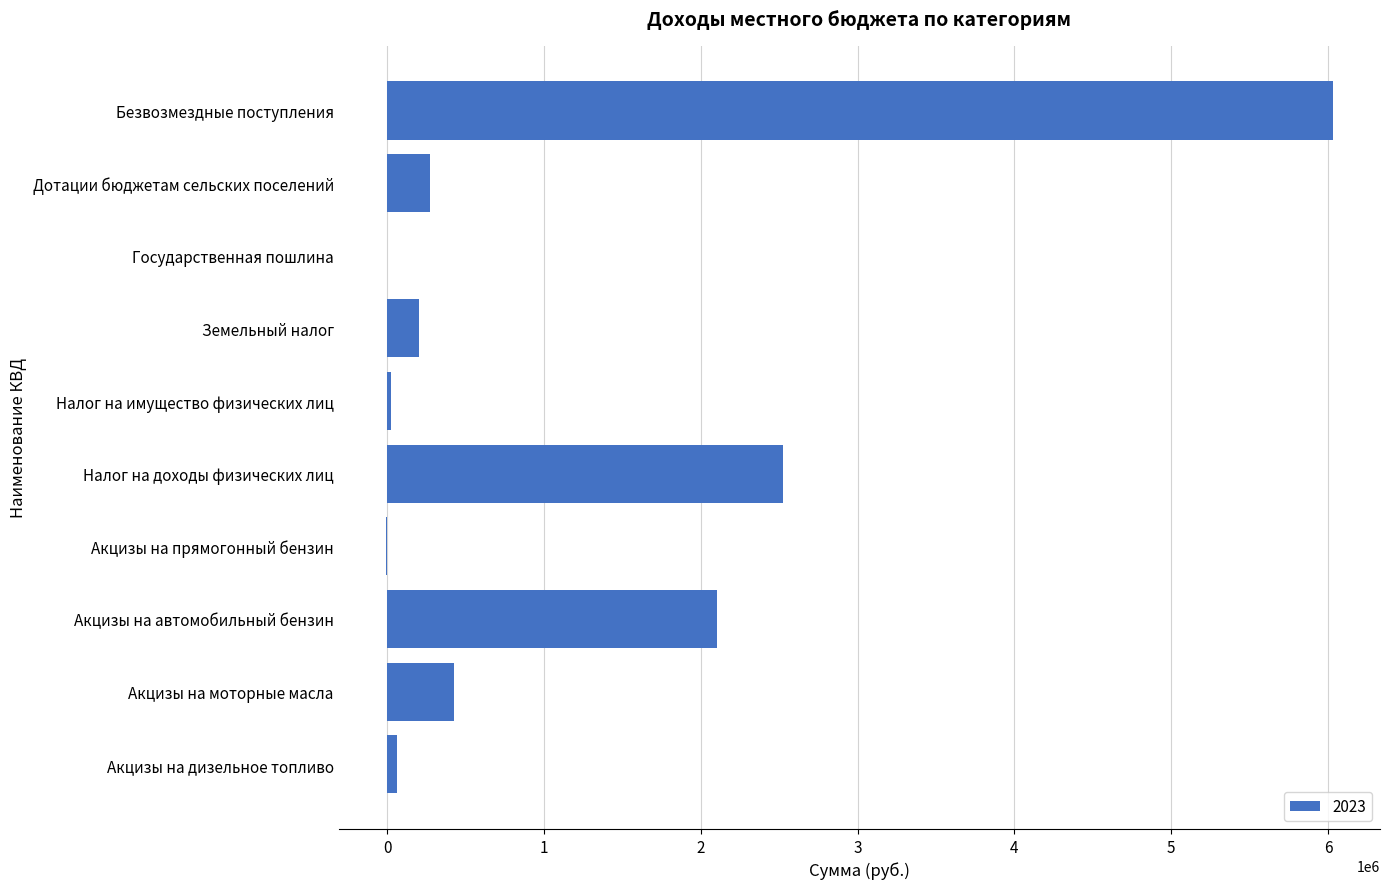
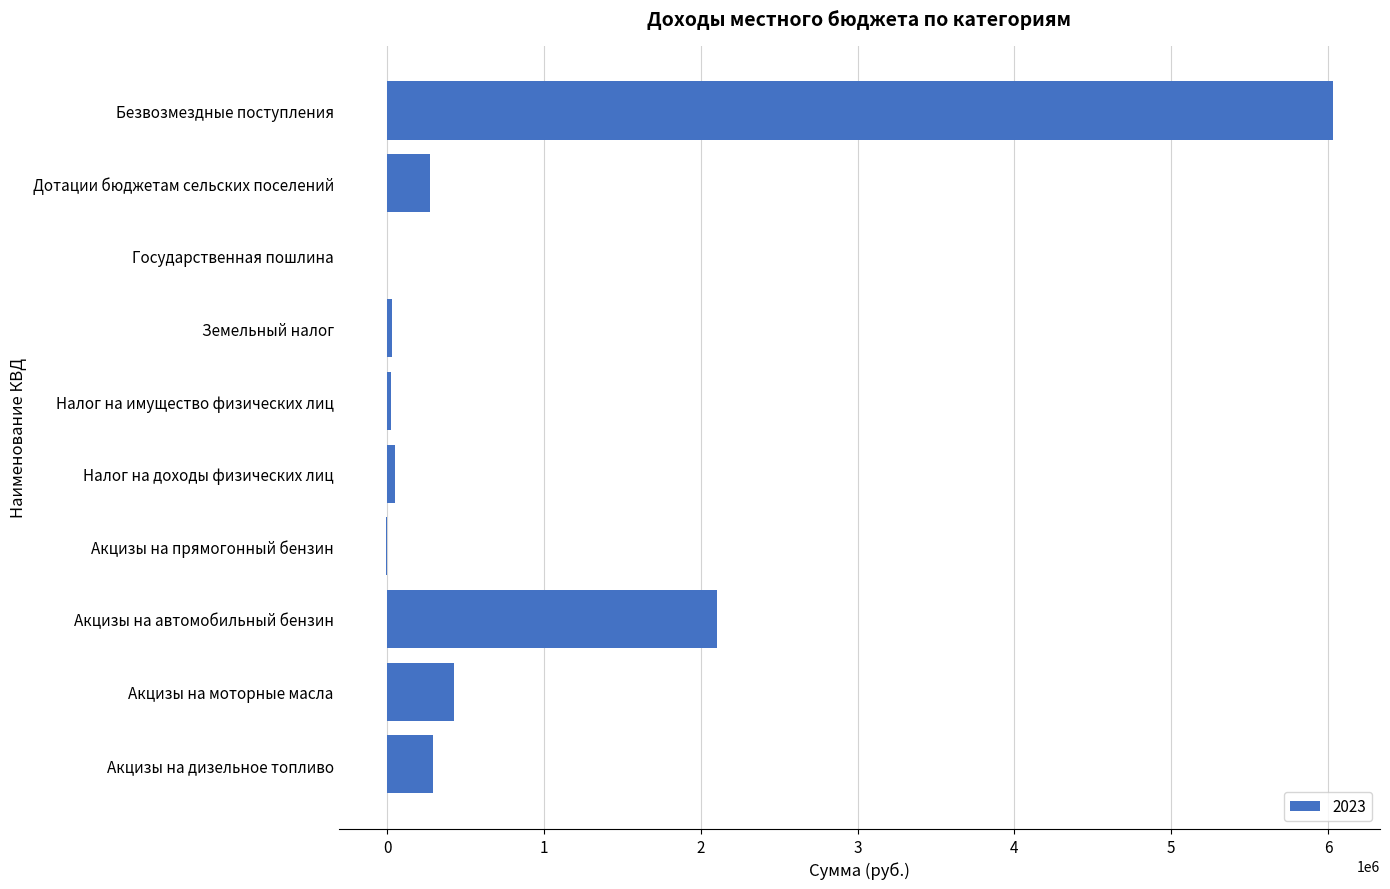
  {
    "Безвозмездные поступления": 6030000,
    "Дотации бюджетам сельских поселений": 270000,
-   "Земельный налог": 200000,
+   "Земельный налог": 30000,
    "Налог на имущество физических лиц": 30000,
-   "Налог на доходы физических лиц": 2530000,
+   "Налог на доходы физических лиц": 50000,
    "Акцизы на автомобильный бензин": 2100000,
    "Акцизы на моторные масла": 420000,
-   "Акцизы на дизельное топливо": 60000
+   "Акцизы на дизельное топливо": 300000
  }
